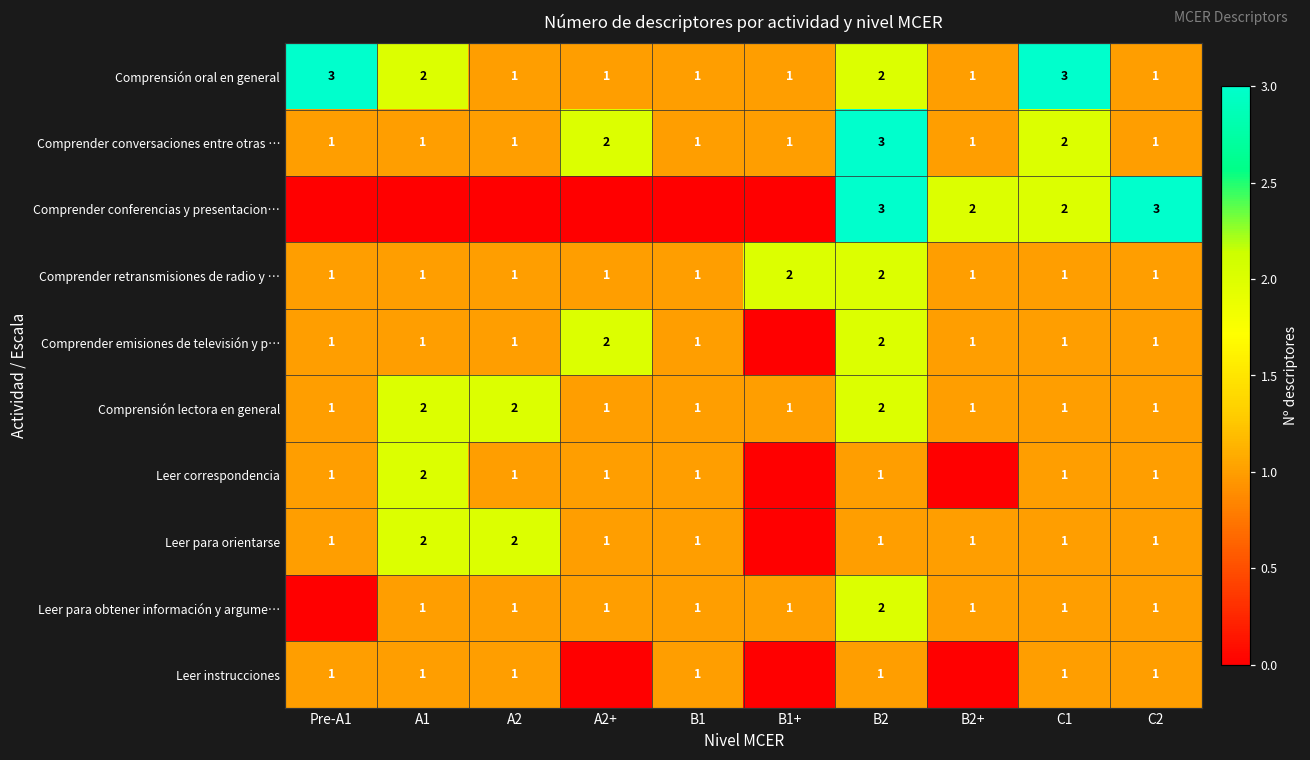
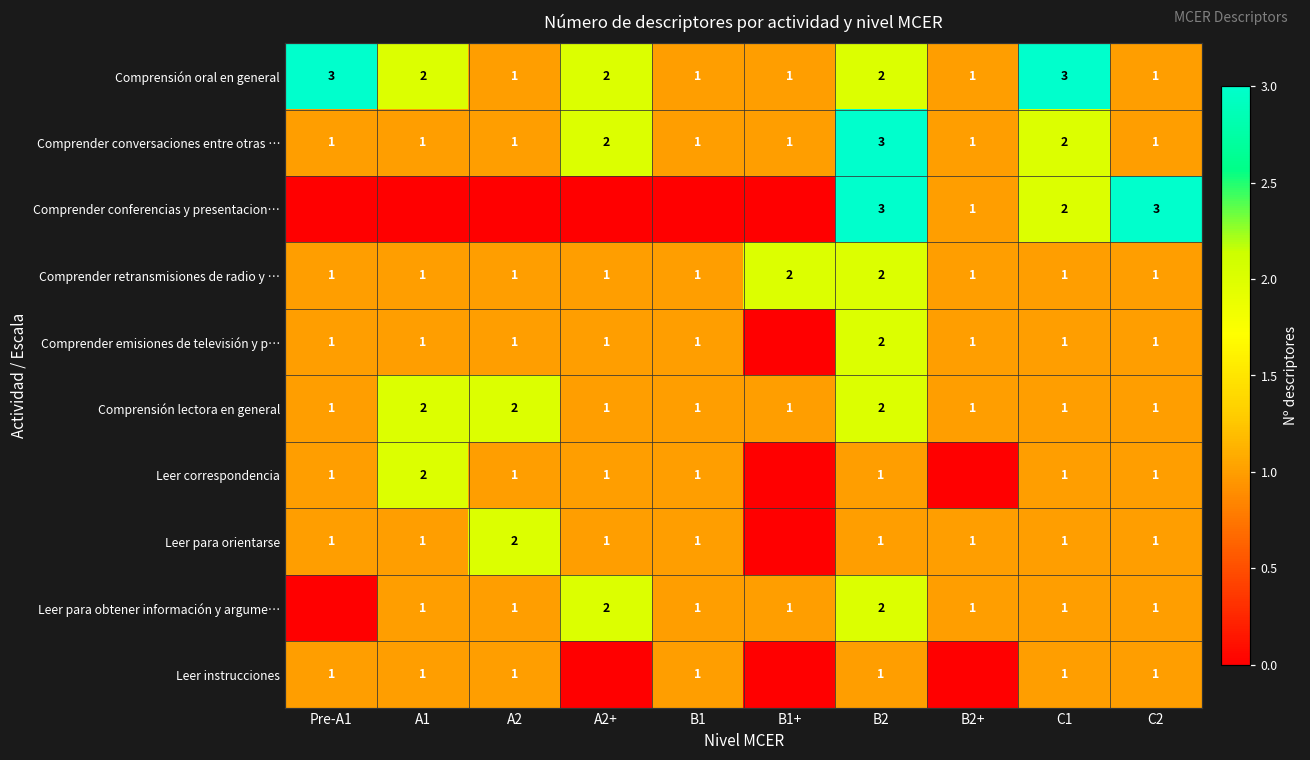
  {
    "Comprensión oral en general": {
      "Pre-A1": 3,
      "A1": 2,
      "A2": 1,
-     "A2+": 1,
+     "A2+": 2,
      "B1": 1,
      "B1+": 1,
      "B2": 2,
      "B2+": 1,
      "C1": 3,
      "C2": 1
    },
    "Comprender conversaciones entre otras …": {
      "Pre-A1": 1,
      "A1": 1,
      "A2": 1,
      "A2+": 2,
      "B1": 1,
      "B1+": 1,
      "B2": 3,
      "B2+": 1,
      "C1": 2,
      "C2": 1
    },
    "Comprender conferencias y presentacion…": {
      "B2": 3,
-     "B2+": 2,
+     "B2+": 1,
      "C1": 2,
      "C2": 3
    },
    "Comprender retransmisiones de radio y …": {
      "Pre-A1": 1,
      "A1": 1,
      "A2": 1,
      "A2+": 1,
      "B1": 1,
      "B1+": 2,
      "B2": 2,
      "B2+": 1,
      "C1": 1,
      "C2": 1
    },
    "Comprender emisiones de televisión y p…": {
      "Pre-A1": 1,
      "A1": 1,
      "A2": 1,
-     "A2+": 2,
+     "A2+": 1,
      "B1": 1,
      "B2": 2,
      "B2+": 1,
      "C1": 1,
      "C2": 1
    },
    "Comprensión lectora en general": {
      "Pre-A1": 1,
      "A1": 2,
      "A2": 2,
      "A2+": 1,
      "B1": 1,
      "B1+": 1,
      "B2": 2,
      "B2+": 1,
      "C1": 1,
      "C2": 1
    },
    "Leer correspondencia": {
      "Pre-A1": 1,
      "A1": 2,
      "A2": 1,
      "A2+": 1,
      "B1": 1,
      "B2": 1,
      "C1": 1,
      "C2": 1
    },
    "Leer para orientarse": {
      "Pre-A1": 1,
-     "A1": 2,
+     "A1": 1,
      "A2": 2,
      "A2+": 1,
      "B1": 1,
      "B2": 1,
      "B2+": 1,
      "C1": 1,
      "C2": 1
    },
    "Leer para obtener información y argume…": {
      "A1": 1,
      "A2": 1,
-     "A2+": 1,
+     "A2+": 2,
      "B1": 1,
      "B1+": 1,
      "B2": 2,
      "B2+": 1,
      "C1": 1,
      "C2": 1
    },
    "Leer instrucciones": {
      "Pre-A1": 1,
      "A1": 1,
      "A2": 1,
      "B1": 1,
      "B2": 1,
      "C1": 1,
      "C2": 1
    }
  }
